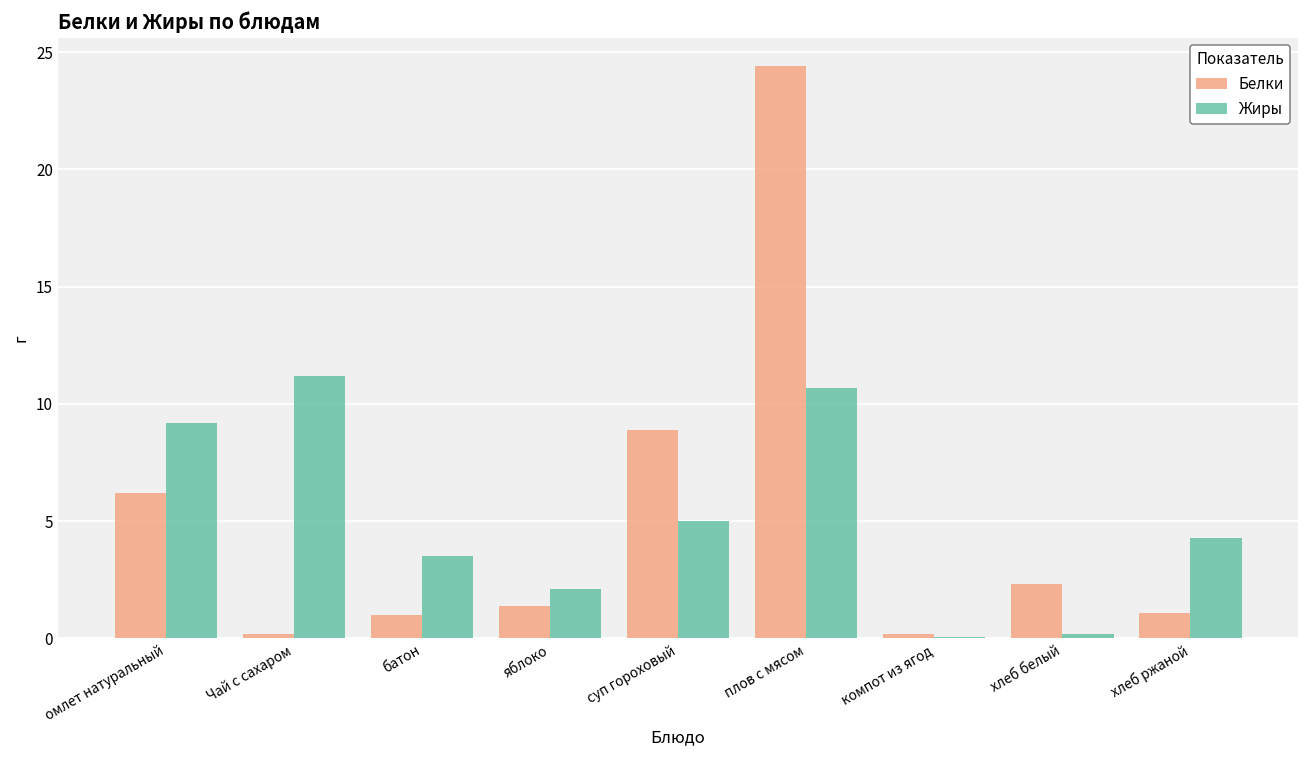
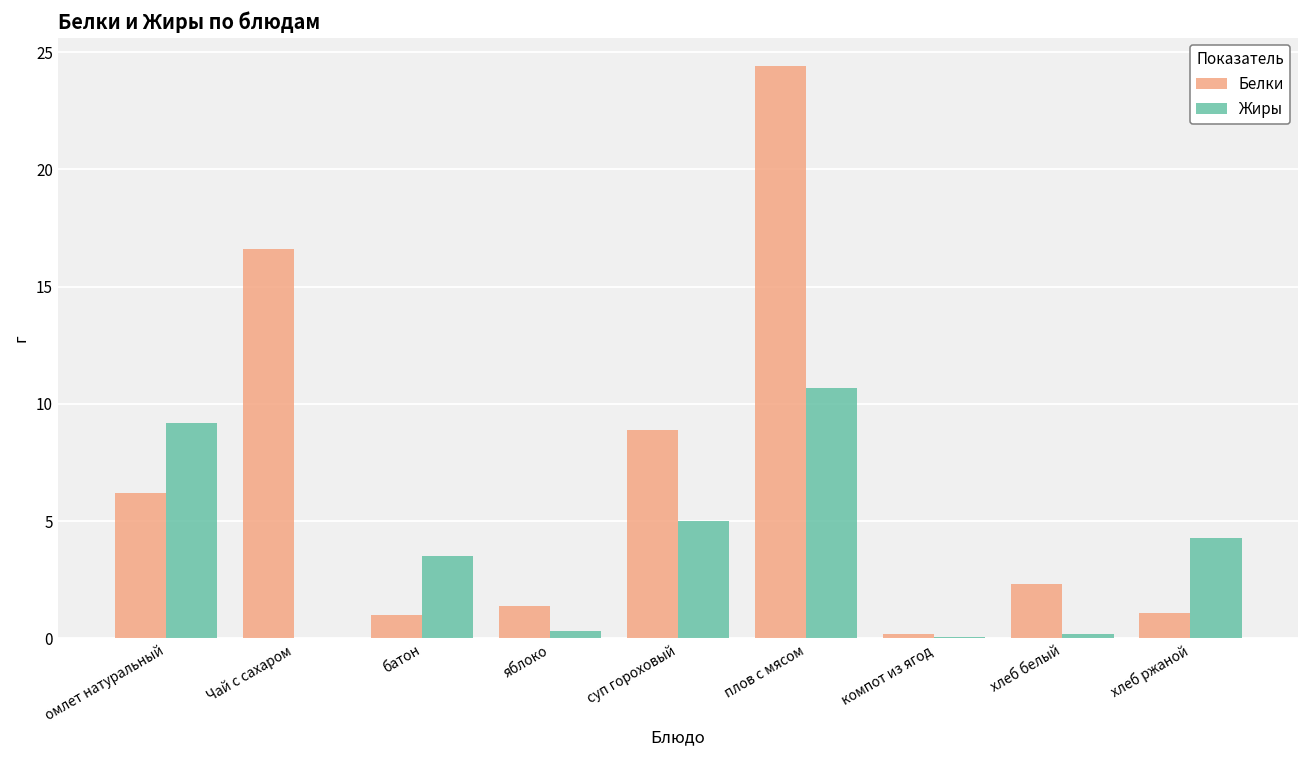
  {
    "Белки": {
      "омлет натуральный": 6.2,
-     "Чай с сахаром": 0.2,
+     "Чай с сахаром": 16.6,
      "батон": 1.0,
      "яблоко": 1.4,
      "суп гороховый": 8.9,
      "плов с мясом": 24.4,
      "компот из ягод": 0.2,
      "хлеб белый": 2.3,
      "хлеб ржаной": 1.1
    },
    "Жиры": {
      "омлет натуральный": 9.2,
-     "Чай с сахаром": 11.2,
+     "Чай с сахаром": 0.0,
      "батон": 3.5,
-     "яблоко": 2.1,
+     "яблоко": 0.3,
      "суп гороховый": 5.0,
      "плов с мясом": 10.7,
      "хлеб белый": 0.2,
      "хлеб ржаной": 4.3
    }
  }
